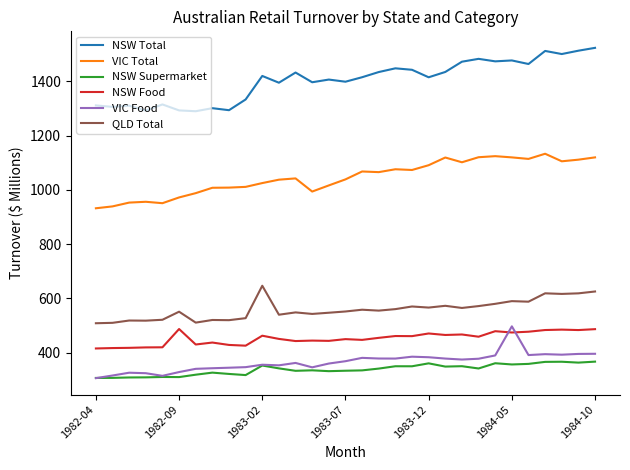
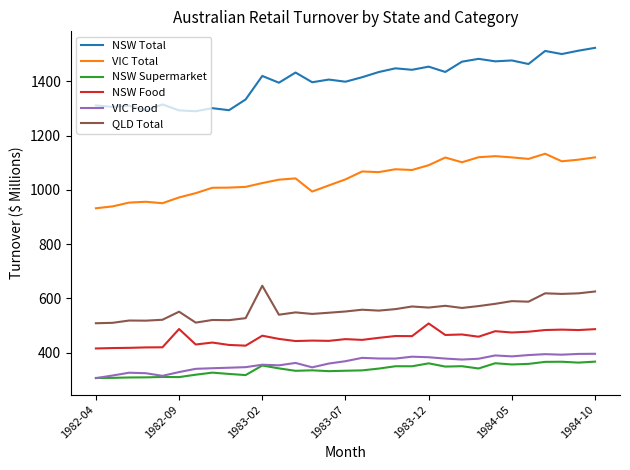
  {
    "NSW Total": {
      "1983-02": 1420,
      "1983-07": 1400,
-     "1983-12": 1410,
+     "1983-12": 1450,
      "1984-05": 1480,
      "1984-10": 1520
    },
    "VIC Total": {
      "1982-04": 930,
      "1982-09": 970,
      "1983-02": 1020,
      "1983-07": 1040,
      "1983-12": 1090,
      "1984-05": 1120,
      "1984-10": 1120
    },
    "NSW Supermarket": {
      "1982-09": 310,
      "1983-07": 330,
      "1983-12": 360,
      "1984-05": 360,
      "1984-10": 370
    },
    "NSW Food": {
      "1982-04": 420,
      "1982-09": 490,
      "1983-02": 460,
      "1983-07": 450,
-     "1983-12": 470,
+     "1983-12": 510,
      "1984-05": 470,
      "1984-10": 490
    },
    "VIC Food": {
      "1982-09": 330,
      "1983-07": 370,
      "1983-12": 380,
-     "1984-05": 500,
+     "1984-05": 390,
      "1984-10": 400
    },
    "QLD Total": {
      "1982-04": 510,
      "1982-09": 550,
      "1983-02": 650,
      "1983-07": 550,
      "1983-12": 570,
      "1984-05": 590,
      "1984-10": 630
    }
  }
